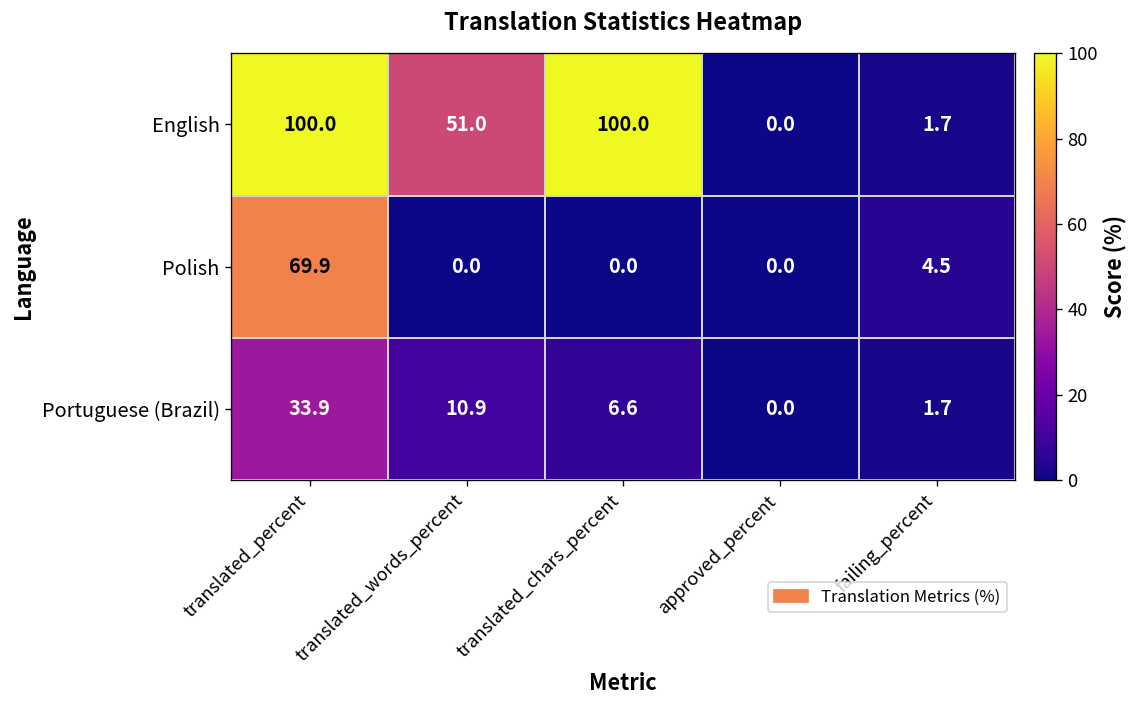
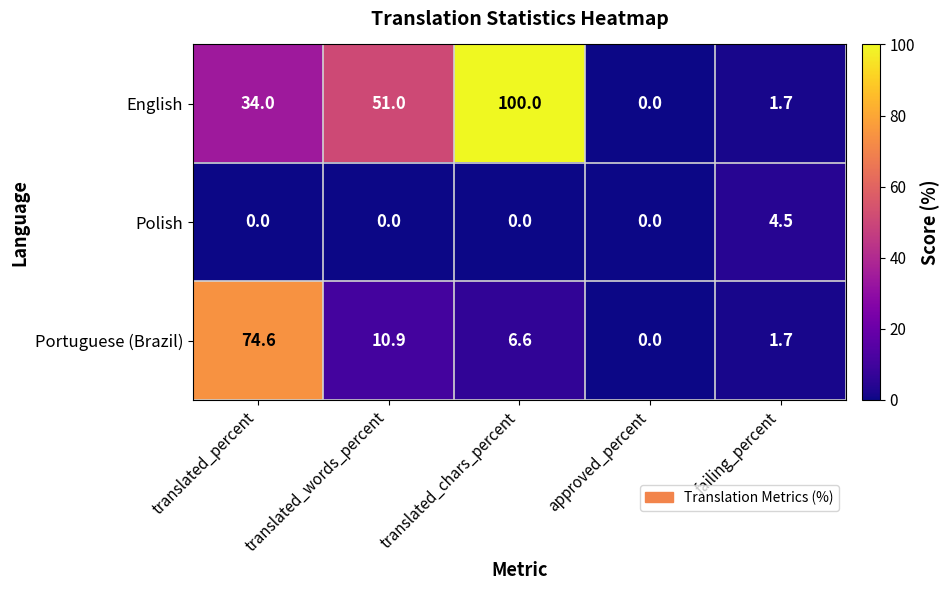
  {
    "English": {
-     "translated_percent": 100.0,
+     "translated_percent": 34.0,
      "translated_words_percent": 51.0,
      "translated_chars_percent": 100.0,
      "approved_percent": 0.0,
      "failing_percent": 1.7
    },
    "Polish": {
-     "translated_percent": 69.9,
+     "translated_percent": 0.0,
      "translated_words_percent": 0.0,
      "translated_chars_percent": 0.0,
      "approved_percent": 0.0,
      "failing_percent": 4.5
    },
    "Portuguese (Brazil)": {
-     "translated_percent": 33.9,
+     "translated_percent": 74.6,
      "translated_words_percent": 10.9,
      "translated_chars_percent": 6.6,
      "approved_percent": 0.0,
      "failing_percent": 1.7
    }
  }
